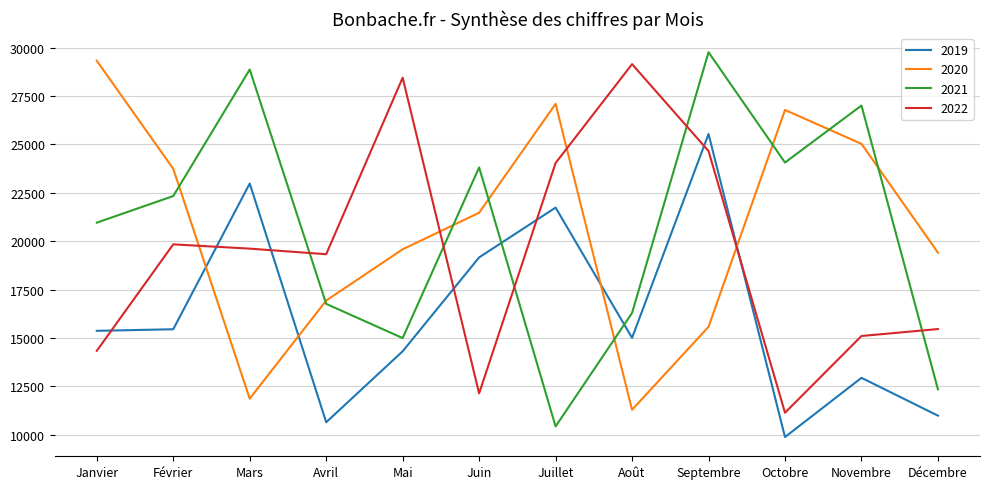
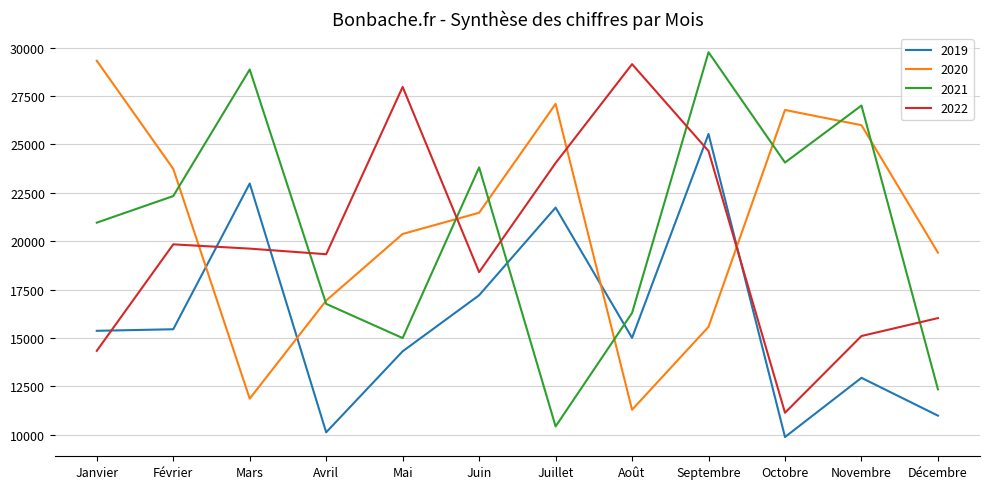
  {
    "2019": {
      "Janvier": 15400,
      "Février": 15400,
      "Mars": 23000,
-     "Avril": 10600,
+     "Avril": 10100,
      "Mai": 14300,
-     "Juin": 19200,
+     "Juin": 17200,
      "Juillet": 21700,
      "Août": 15000,
      "Septembre": 25500,
      "Octobre": 9900,
      "Novembre": 12900,
      "Décembre": 11000
    },
    "2020": {
      "Janvier": 29300,
      "Février": 23700,
      "Mars": 11900,
      "Avril": 16900,
-     "Mai": 19600,
+     "Mai": 20400,
      "Juin": 21500,
      "Juillet": 27100,
      "Août": 11300,
      "Septembre": 15600,
      "Octobre": 26800,
-     "Novembre": 25000,
+     "Novembre": 26000,
      "Décembre": 19400
    },
    "2021": {
      "Janvier": 21000,
      "Février": 22300,
      "Mars": 28900,
      "Avril": 16800,
      "Mai": 15000,
      "Juin": 23800,
      "Juillet": 10400,
      "Août": 16300,
      "Septembre": 29800,
      "Octobre": 24100,
      "Novembre": 27000,
      "Décembre": 12300
    },
    "2022": {
      "Janvier": 14300,
      "Février": 19800,
      "Mars": 19600,
      "Avril": 19300,
-     "Mai": 28400,
-     "Juin": 12100,
+     "Mai": 28000,
+     "Juin": 18400,
      "Juillet": 24000,
      "Août": 29200,
      "Septembre": 24700,
      "Octobre": 11100,
      "Novembre": 15100,
-     "Décembre": 15500
+     "Décembre": 16000
    }
  }
